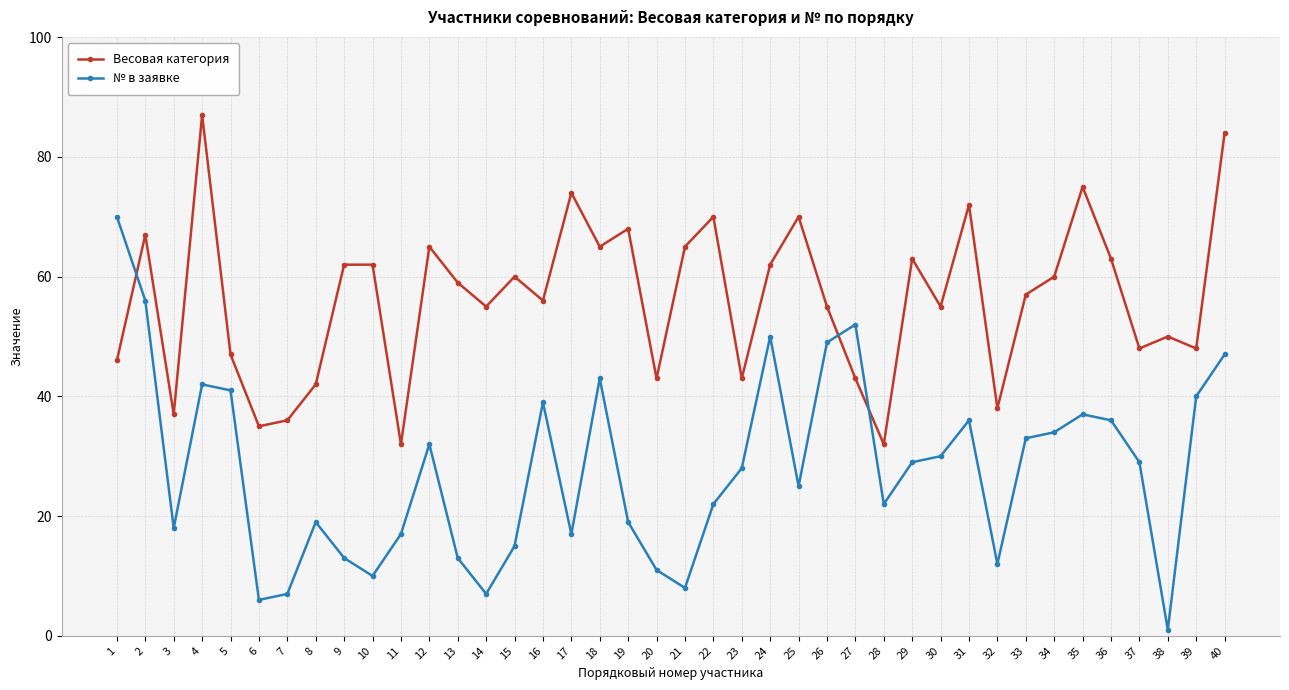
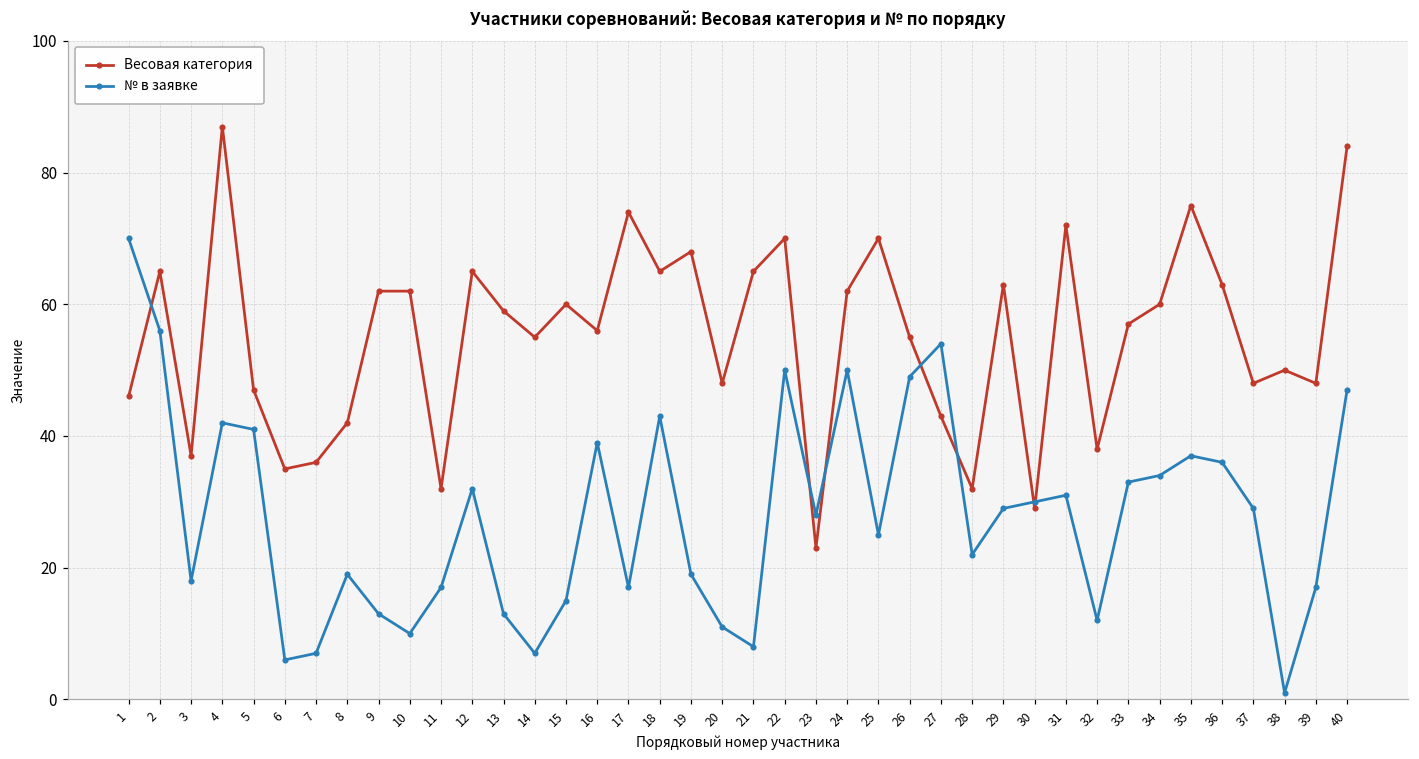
  {
    "Весовая категория": {
      "1": 46,
-     "2": 67,
+     "2": 65,
      "3": 37,
      "4": 87,
      "5": 47,
      "6": 35,
      "7": 36,
      "8": 42,
      "9": 62,
      "10": 62,
      "11": 32,
      "12": 65,
      "13": 59,
      "14": 55,
      "15": 60,
      "16": 56,
      "17": 74,
      "18": 65,
      "19": 68,
-     "20": 43,
+     "20": 48,
      "21": 65,
      "22": 70,
-     "23": 43,
+     "23": 23,
      "24": 62,
      "25": 70,
      "26": 55,
      "27": 43,
      "28": 32,
      "29": 63,
-     "30": 55,
+     "30": 29,
      "31": 72,
      "32": 38,
      "33": 57,
      "34": 60,
      "35": 75,
      "36": 63,
      "37": 48,
      "38": 50,
      "39": 48,
      "40": 84
    },
    "№ в заявке": {
      "1": 70,
      "2": 56,
      "3": 18,
      "4": 42,
      "5": 41,
      "6": 6,
      "7": 7,
      "8": 19,
      "9": 13,
      "10": 10,
      "11": 17,
      "12": 32,
      "13": 13,
      "14": 7,
      "15": 15,
      "16": 39,
      "17": 17,
      "18": 43,
      "19": 19,
      "20": 11,
      "21": 8,
-     "22": 22,
+     "22": 50,
      "23": 28,
      "24": 50,
      "25": 25,
      "26": 49,
-     "27": 52,
+     "27": 54,
      "28": 22,
      "29": 29,
      "30": 30,
-     "31": 36,
+     "31": 31,
      "32": 12,
      "33": 33,
      "34": 34,
      "35": 37,
      "36": 36,
      "37": 29,
      "38": 1,
-     "39": 40,
+     "39": 17,
      "40": 47
    }
  }
